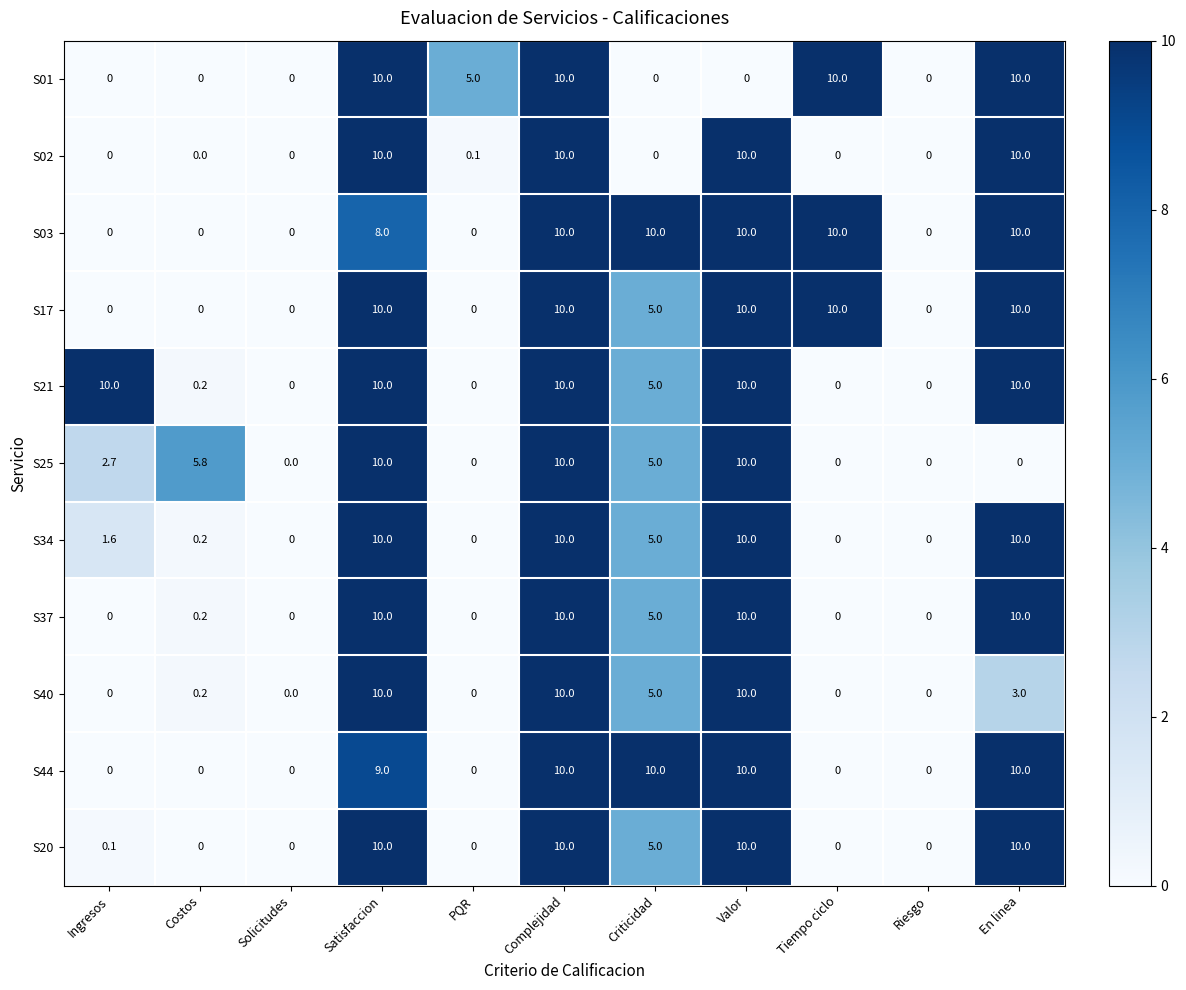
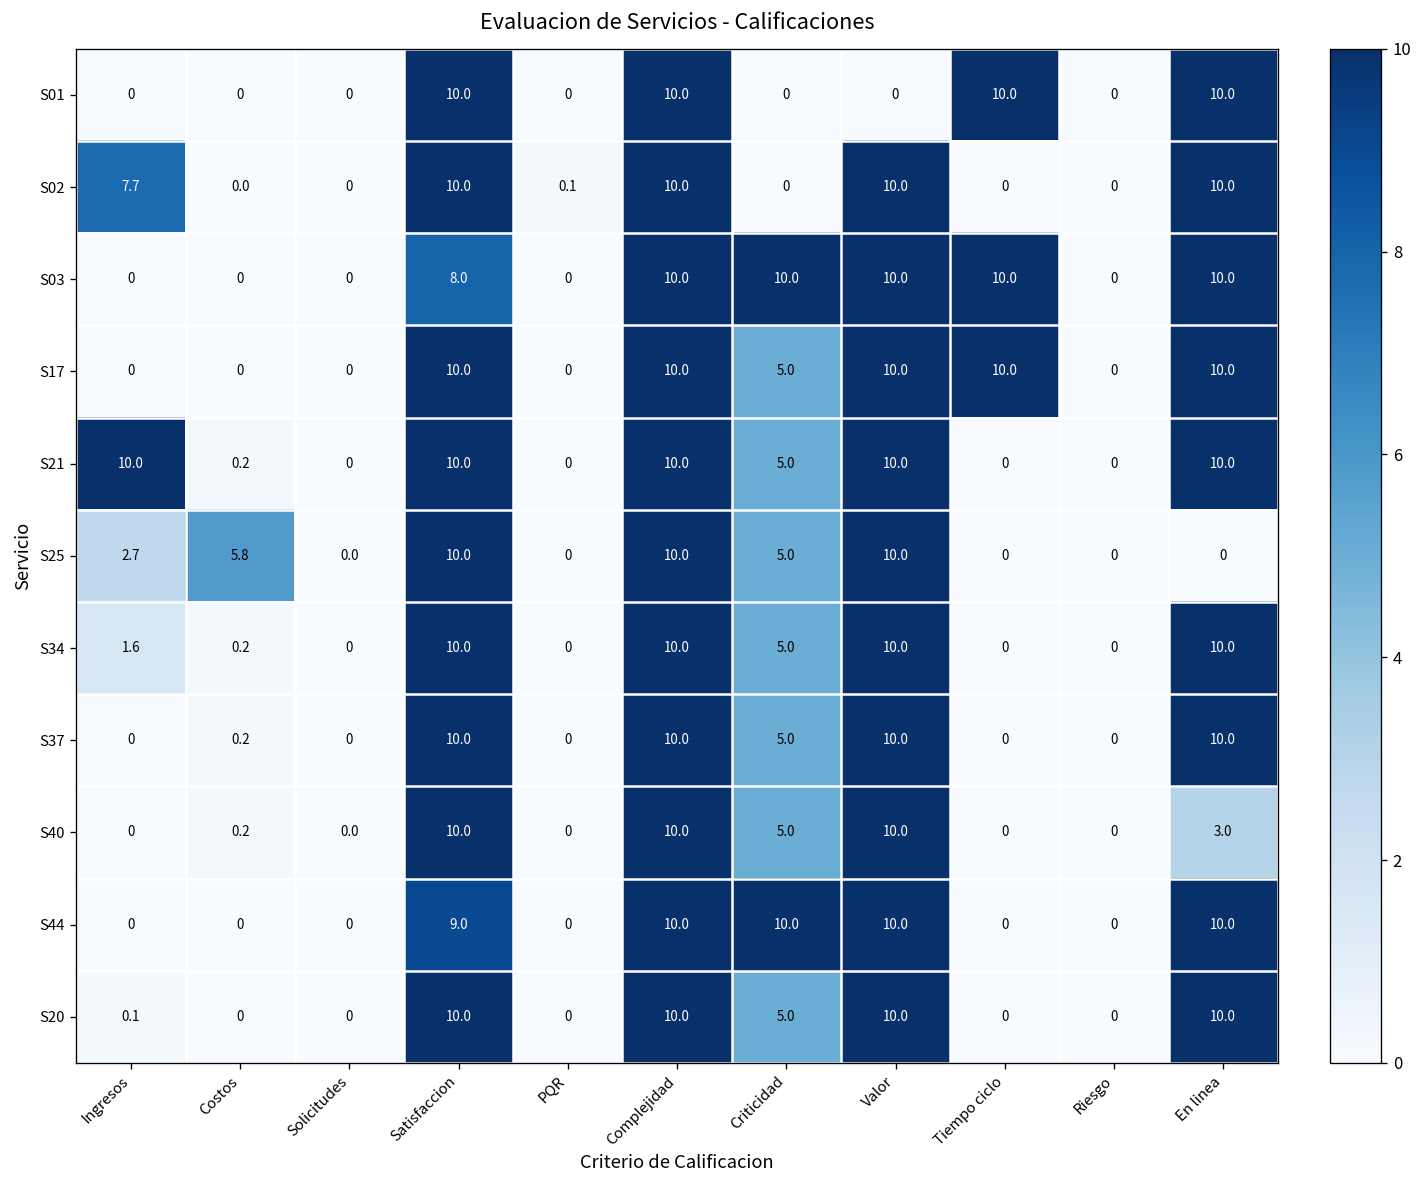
  {
    "S01": {
      "Ingresos": 0,
      "Costos": 0,
      "Solicitudes": 0,
      "Satisfaccion": 10.0,
-     "PQR": 5.0,
+     "PQR": 0,
      "Complejidad": 10.0,
      "Criticidad": 0,
      "Valor": 0,
      "Tiempo ciclo": 10.0,
      "Riesgo": 0,
      "En linea": 10.0
    },
    "S02": {
-     "Ingresos": 0,
+     "Ingresos": 7.7,
      "Costos": 0.0,
      "Solicitudes": 0,
      "Satisfaccion": 10.0,
      "PQR": 0.1,
      "Complejidad": 10.0,
      "Criticidad": 0,
      "Valor": 10.0,
      "Tiempo ciclo": 0,
      "Riesgo": 0,
      "En linea": 10.0
    },
    "S03": {
      "Ingresos": 0,
      "Costos": 0,
      "Solicitudes": 0,
      "Satisfaccion": 8.0,
      "PQR": 0,
      "Complejidad": 10.0,
      "Criticidad": 10.0,
      "Valor": 10.0,
      "Tiempo ciclo": 10.0,
      "Riesgo": 0,
      "En linea": 10.0
    },
    "S17": {
      "Ingresos": 0,
      "Costos": 0,
      "Solicitudes": 0,
      "Satisfaccion": 10.0,
      "PQR": 0,
      "Complejidad": 10.0,
      "Criticidad": 5.0,
      "Valor": 10.0,
      "Tiempo ciclo": 10.0,
      "Riesgo": 0,
      "En linea": 10.0
    },
    "S21": {
      "Ingresos": 10.0,
      "Costos": 0.2,
      "Solicitudes": 0,
      "Satisfaccion": 10.0,
      "PQR": 0,
      "Complejidad": 10.0,
      "Criticidad": 5.0,
      "Valor": 10.0,
      "Tiempo ciclo": 0,
      "Riesgo": 0,
      "En linea": 10.0
    },
    "S25": {
      "Ingresos": 2.7,
      "Costos": 5.8,
      "Solicitudes": 0.0,
      "Satisfaccion": 10.0,
      "PQR": 0,
      "Complejidad": 10.0,
      "Criticidad": 5.0,
      "Valor": 10.0,
      "Tiempo ciclo": 0,
      "Riesgo": 0,
      "En linea": 0
    },
    "S34": {
      "Ingresos": 1.6,
      "Costos": 0.2,
      "Solicitudes": 0,
      "Satisfaccion": 10.0,
      "PQR": 0,
      "Complejidad": 10.0,
      "Criticidad": 5.0,
      "Valor": 10.0,
      "Tiempo ciclo": 0,
      "Riesgo": 0,
      "En linea": 10.0
    },
    "S37": {
      "Ingresos": 0,
      "Costos": 0.2,
      "Solicitudes": 0,
      "Satisfaccion": 10.0,
      "PQR": 0,
      "Complejidad": 10.0,
      "Criticidad": 5.0,
      "Valor": 10.0,
      "Tiempo ciclo": 0,
      "Riesgo": 0,
      "En linea": 10.0
    },
    "S40": {
      "Ingresos": 0,
      "Costos": 0.2,
      "Solicitudes": 0.0,
      "Satisfaccion": 10.0,
      "PQR": 0,
      "Complejidad": 10.0,
      "Criticidad": 5.0,
      "Valor": 10.0,
      "Tiempo ciclo": 0,
      "Riesgo": 0,
      "En linea": 3.0
    },
    "S44": {
      "Ingresos": 0,
      "Costos": 0,
      "Solicitudes": 0,
      "Satisfaccion": 9.0,
      "PQR": 0,
      "Complejidad": 10.0,
      "Criticidad": 10.0,
      "Valor": 10.0,
      "Tiempo ciclo": 0,
      "Riesgo": 0,
      "En linea": 10.0
    },
    "S20": {
      "Ingresos": 0.1,
      "Costos": 0,
      "Solicitudes": 0,
      "Satisfaccion": 10.0,
      "PQR": 0,
      "Complejidad": 10.0,
      "Criticidad": 5.0,
      "Valor": 10.0,
      "Tiempo ciclo": 0,
      "Riesgo": 0,
      "En linea": 10.0
    }
  }
